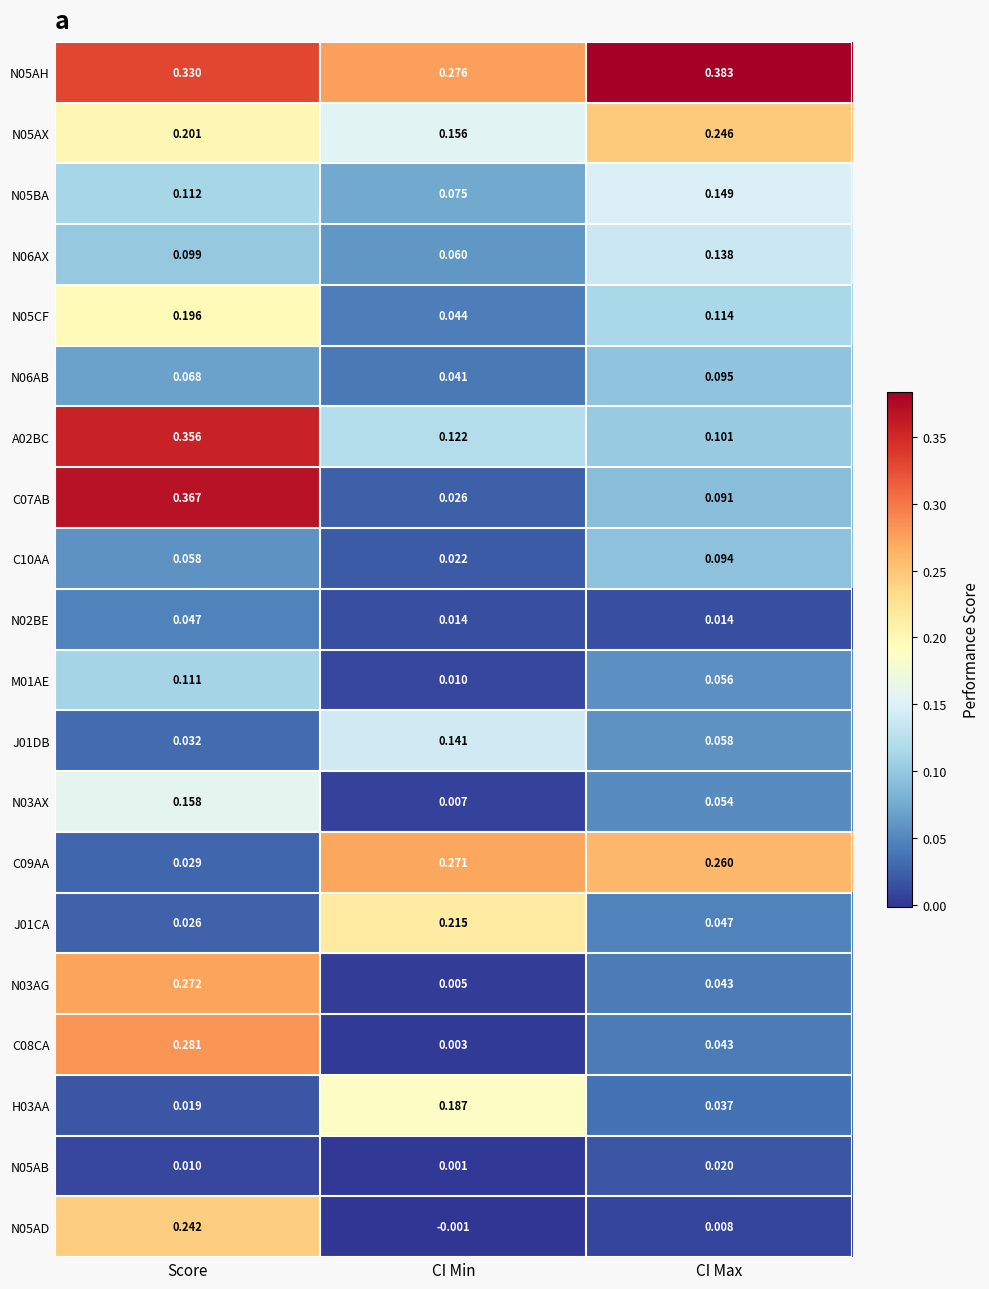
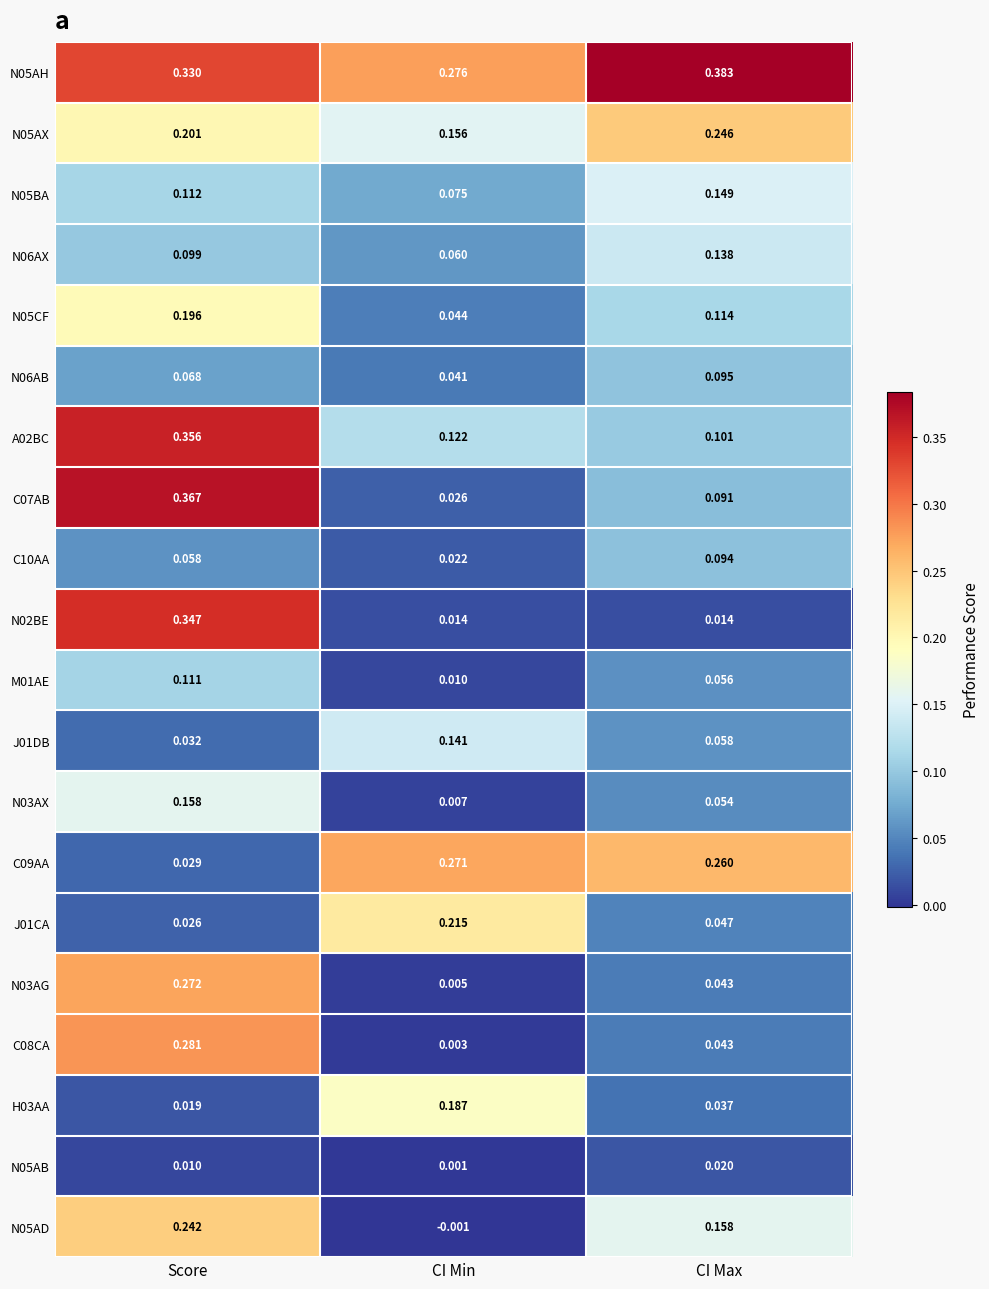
  {
    "N05AH": {
      "Score": 0.330,
      "CI Min": 0.276,
      "CI Max": 0.383
    },
    "N05AX": {
      "Score": 0.201,
      "CI Min": 0.156,
      "CI Max": 0.246
    },
    "N05BA": {
      "Score": 0.112,
      "CI Min": 0.075,
      "CI Max": 0.149
    },
    "N06AX": {
      "Score": 0.099,
      "CI Min": 0.060,
      "CI Max": 0.138
    },
    "N05CF": {
      "Score": 0.196,
      "CI Min": 0.044,
      "CI Max": 0.114
    },
    "N06AB": {
      "Score": 0.068,
      "CI Min": 0.041,
      "CI Max": 0.095
    },
    "A02BC": {
      "Score": 0.356,
      "CI Min": 0.122,
      "CI Max": 0.101
    },
    "C07AB": {
      "Score": 0.367,
      "CI Min": 0.026,
      "CI Max": 0.091
    },
    "C10AA": {
      "Score": 0.058,
      "CI Min": 0.022,
      "CI Max": 0.094
    },
    "N02BE": {
-     "Score": 0.047,
+     "Score": 0.347,
      "CI Min": 0.014,
      "CI Max": 0.014
    },
    "M01AE": {
      "Score": 0.111,
      "CI Min": 0.010,
      "CI Max": 0.056
    },
    "J01DB": {
      "Score": 0.032,
      "CI Min": 0.141,
      "CI Max": 0.058
    },
    "N03AX": {
      "Score": 0.158,
      "CI Min": 0.007,
      "CI Max": 0.054
    },
    "C09AA": {
      "Score": 0.029,
      "CI Min": 0.271,
      "CI Max": 0.260
    },
    "J01CA": {
      "Score": 0.026,
      "CI Min": 0.215,
      "CI Max": 0.047
    },
    "N03AG": {
      "Score": 0.272,
      "CI Min": 0.005,
      "CI Max": 0.043
    },
    "C08CA": {
      "Score": 0.281,
      "CI Min": 0.003,
      "CI Max": 0.043
    },
    "H03AA": {
      "Score": 0.019,
      "CI Min": 0.187,
      "CI Max": 0.037
    },
    "N05AB": {
      "Score": 0.010,
      "CI Min": 0.001,
      "CI Max": 0.020
    },
    "N05AD": {
      "Score": 0.242,
      "CI Min": -0.001,
-     "CI Max": 0.008
+     "CI Max": 0.158
    }
  }
